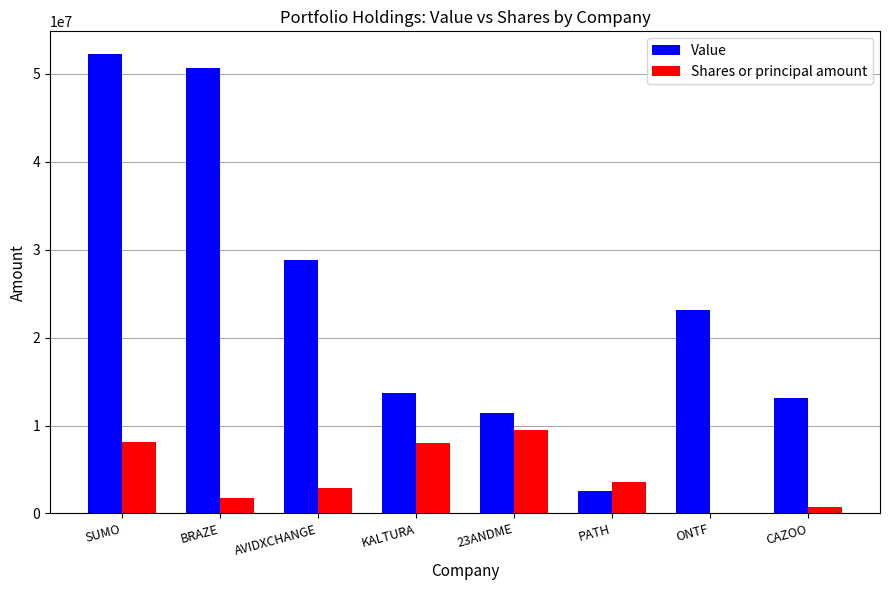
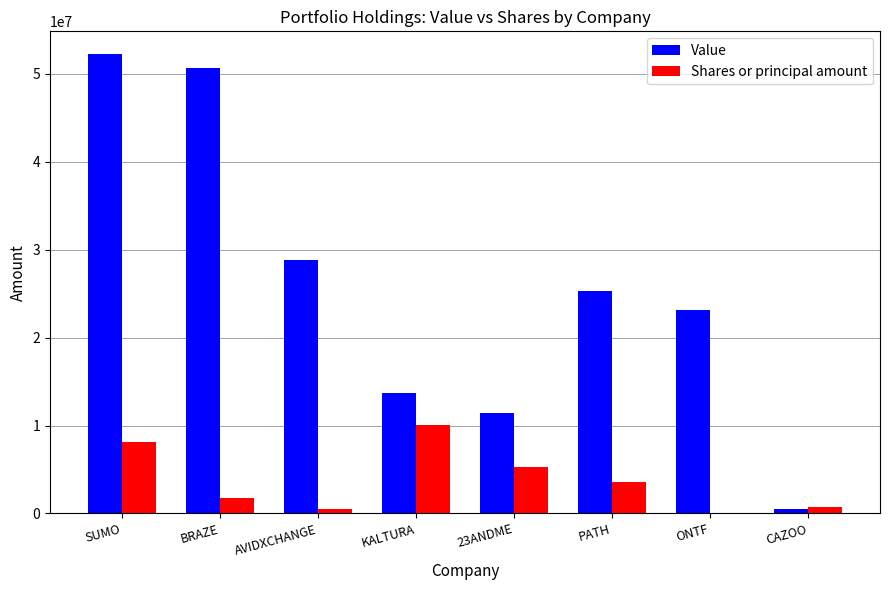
  {
    "Value": {
      "SUMO": 52000000,
      "BRAZE": 51000000,
      "AVIDXCHANGE": 29000000,
      "KALTURA": 14000000,
      "23ANDME": 11000000,
-     "PATH": 3000000,
+     "PATH": 25000000,
      "ONTF": 23000000,
-     "CAZOO": 13000000
+     "CAZOO": 1000000
    },
    "Shares or principal amount": {
      "SUMO": 8000000,
      "BRAZE": 2000000,
-     "AVIDXCHANGE": 3000000,
-     "KALTURA": 8000000,
-     "23ANDME": 9000000,
+     "AVIDXCHANGE": 1000000,
+     "KALTURA": 10000000,
+     "23ANDME": 5000000,
      "PATH": 4000000,
      "CAZOO": 1000000
    }
  }
